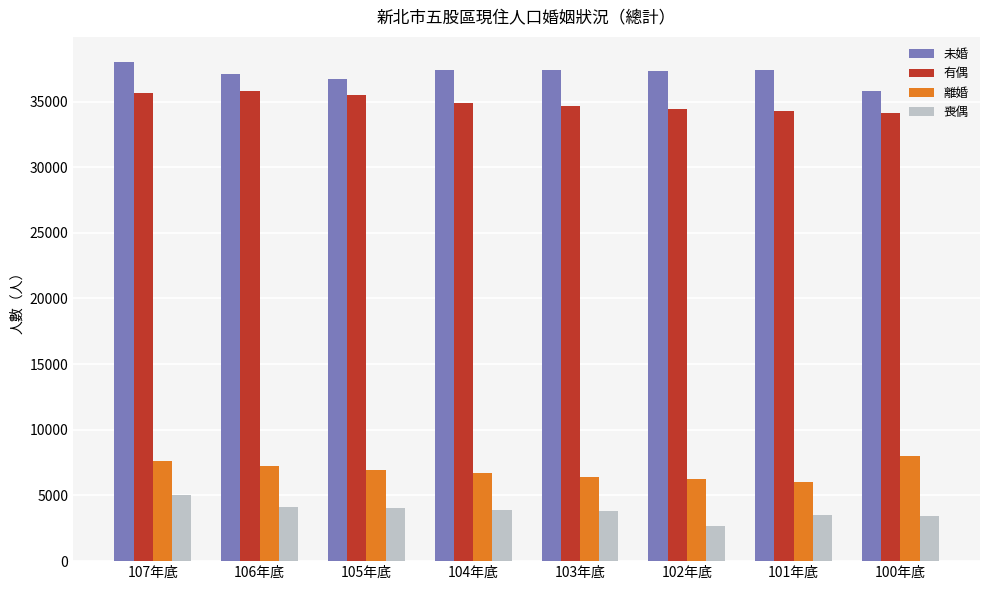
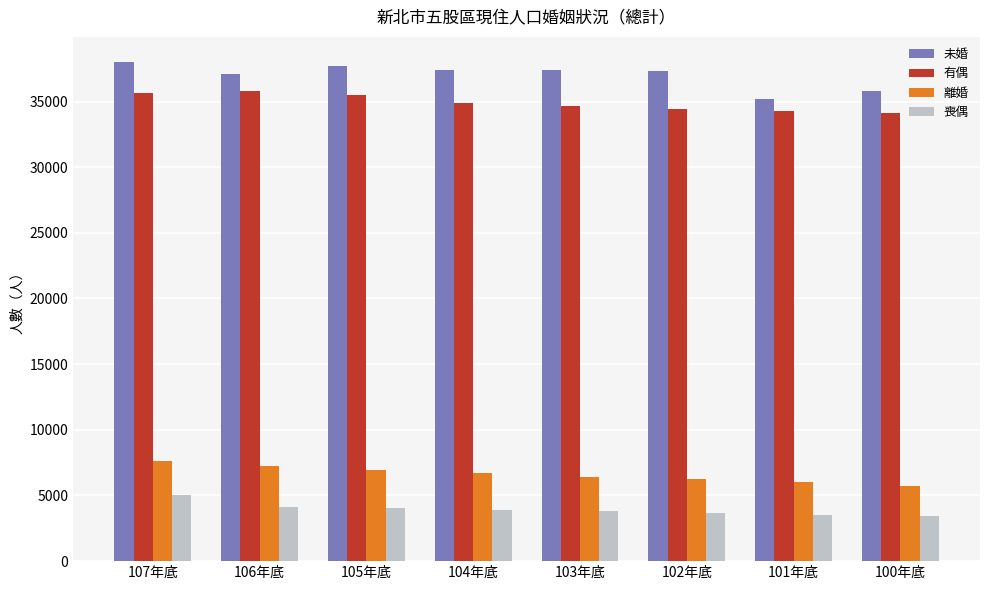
  {
    "未婚": {
      "107年底": 38000,
      "106年底": 37100,
-     "105年底": 36800,
+     "105年底": 37700,
      "104年底": 37400,
      "103年底": 37400,
      "102年底": 37300,
-     "101年底": 37400,
+     "101年底": 35200,
      "100年底": 35800
    },
    "有偶": {
      "107年底": 35600,
      "106年底": 35800,
      "105年底": 35500,
      "104年底": 34900,
      "103年底": 34700,
      "102年底": 34400,
      "101年底": 34200,
      "100年底": 34100
    },
    "離婚": {
      "107年底": 7600,
      "106年底": 7200,
      "105年底": 6900,
      "104年底": 6700,
      "103年底": 6400,
      "102年底": 6300,
      "101年底": 6000,
-     "100年底": 8000
+     "100年底": 5700
    },
    "喪偶": {
      "107年底": 5100,
      "106年底": 4100,
      "105年底": 4000,
      "104年底": 3900,
      "103年底": 3800,
-     "102年底": 2700,
+     "102年底": 3700,
      "101年底": 3500,
      "100年底": 3400
    }
  }
